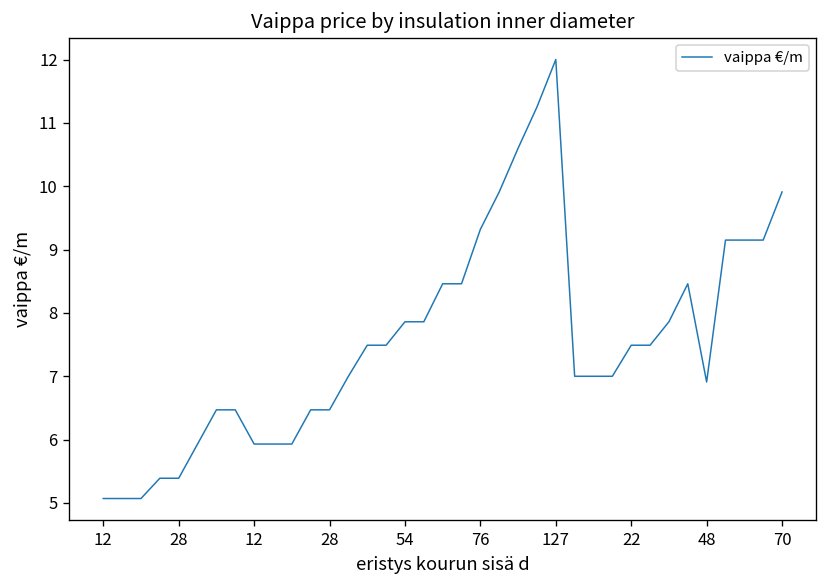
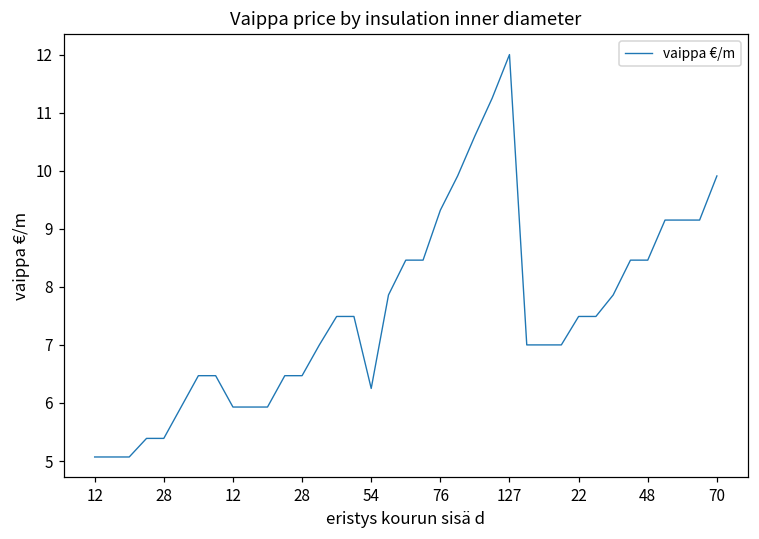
  {
-   "54": 7.9,
+   "54": 6.3,
    "76": 9.3,
    "127": 12.0,
-   "48": 6.9,
+   "48": 8.5,
    "70": 9.9
  }
